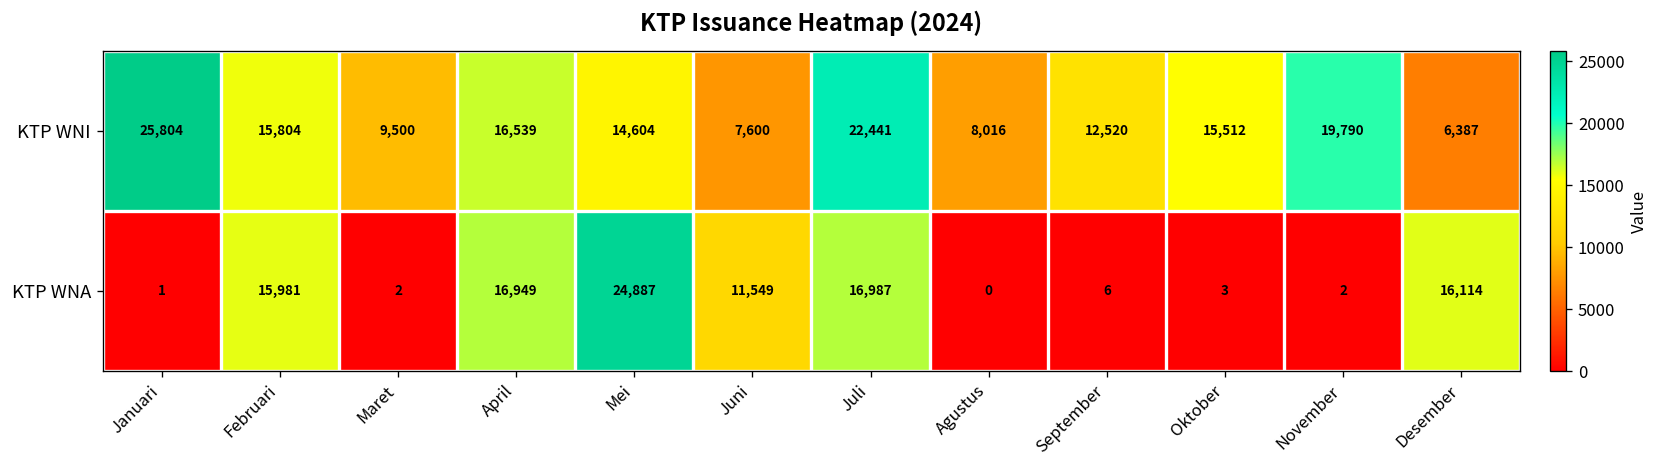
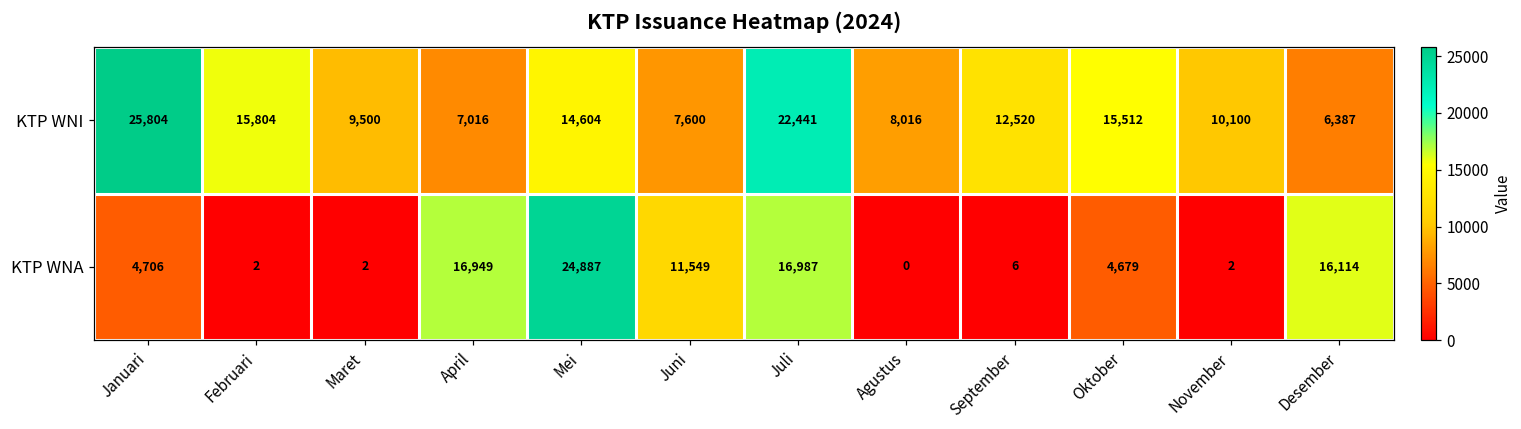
  {
    "KTP WNI": {
      "Januari": "25,804",
      "Februari": "15,804",
      "Maret": "9,500",
-     "April": "16,539",
+     "April": "7,016",
      "Mei": "14,604",
      "Juni": "7,600",
      "Juli": "22,441",
      "Agustus": "8,016",
      "September": "12,520",
      "Oktober": "15,512",
-     "November": "19,790",
+     "November": "10,100",
      "Desember": "6,387"
    },
    "KTP WNA": {
-     "Januari": "1",
-     "Februari": "15,981",
+     "Januari": "4,706",
+     "Februari": "2",
      "Maret": "2",
      "April": "16,949",
      "Mei": "24,887",
      "Juni": "11,549",
      "Juli": "16,987",
      "Agustus": "0",
      "September": "6",
-     "Oktober": "3",
+     "Oktober": "4,679",
      "November": "2",
      "Desember": "16,114"
    }
  }
